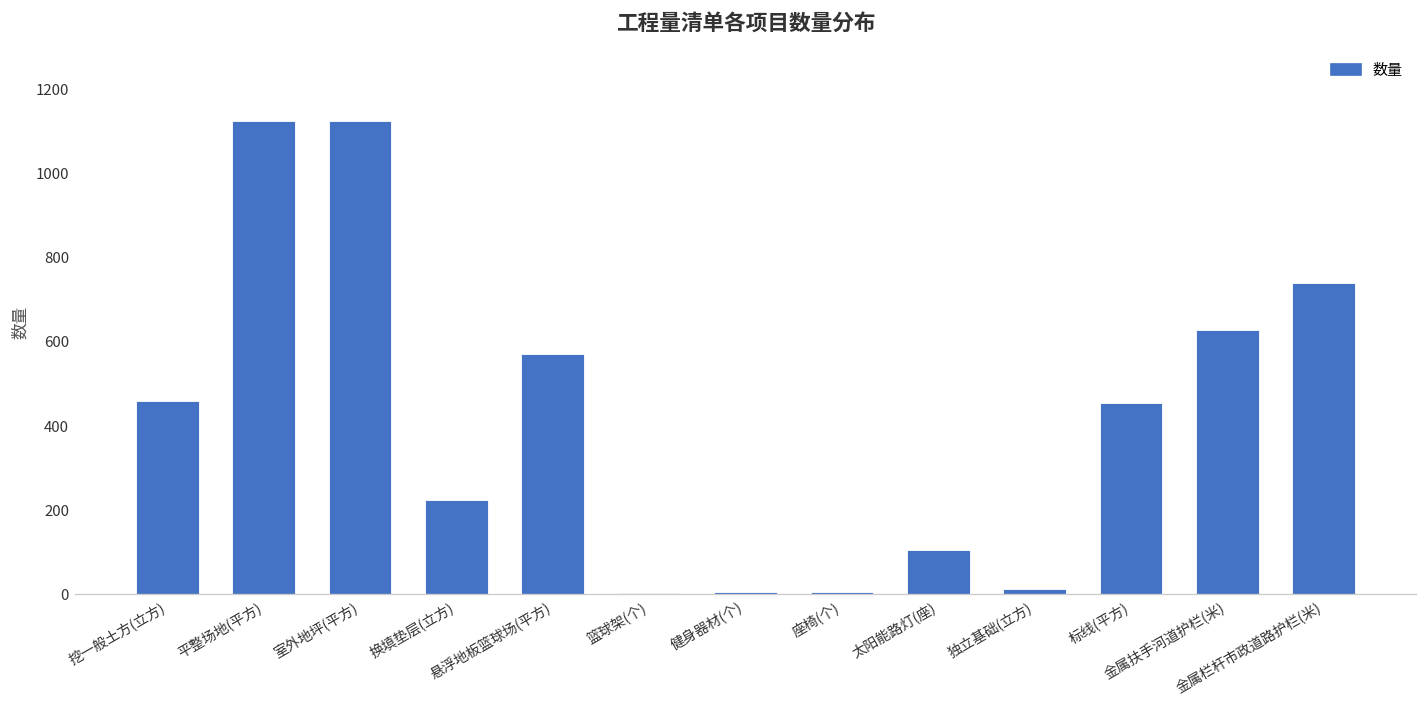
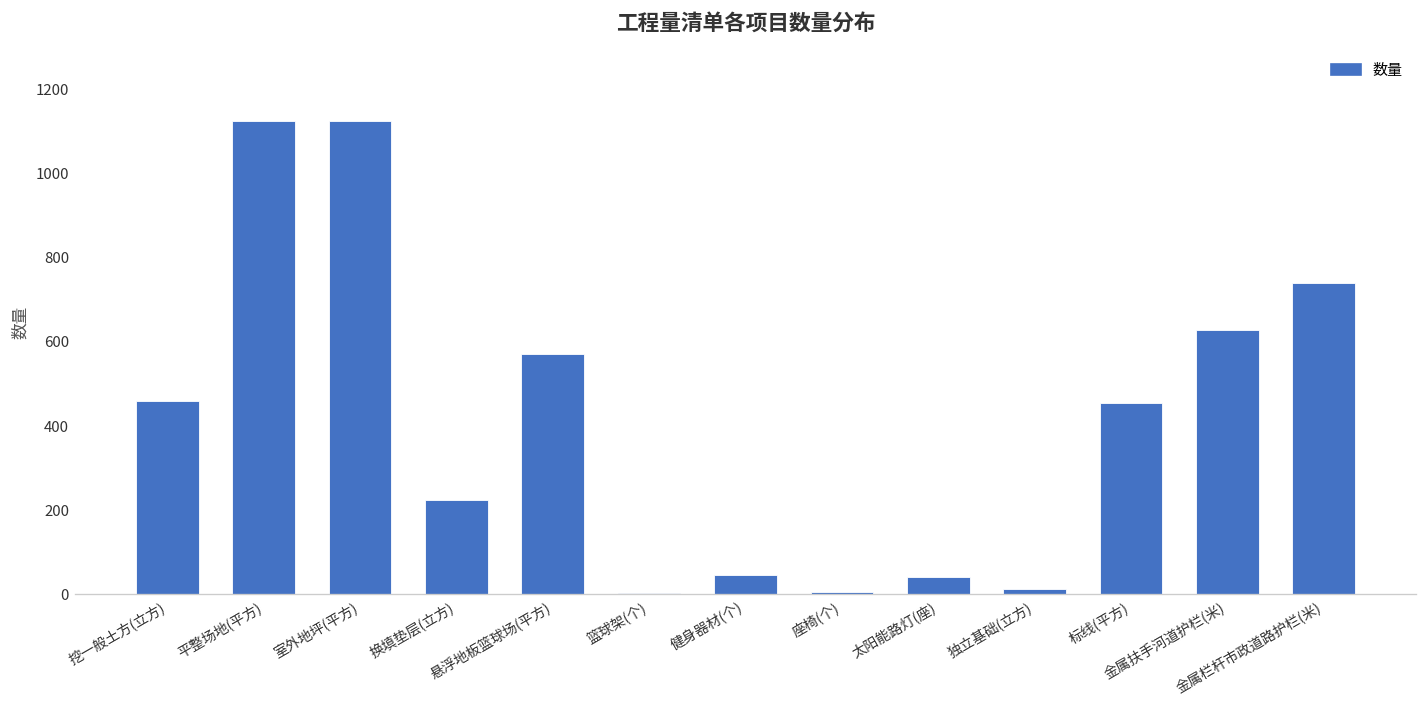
  {
    "挖一般土方(立方)": 460,
    "平整场地(平方)": 1130,
    "室外地坪(平方)": 1130,
    "换填垫层(立方)": 230,
    "悬浮地板篮球场(平方)": 570,
-   "健身器材(个)": 10,
-   "太阳能路灯(座)": 110,
+   "健身器材(个)": 50,
+   "太阳能路灯(座)": 40,
    "独立基础(立方)": 10,
    "标线(平方)": 460,
    "金属扶手河道护栏(米)": 630,
    "金属栏杆市政道路护栏(米)": 740
  }
